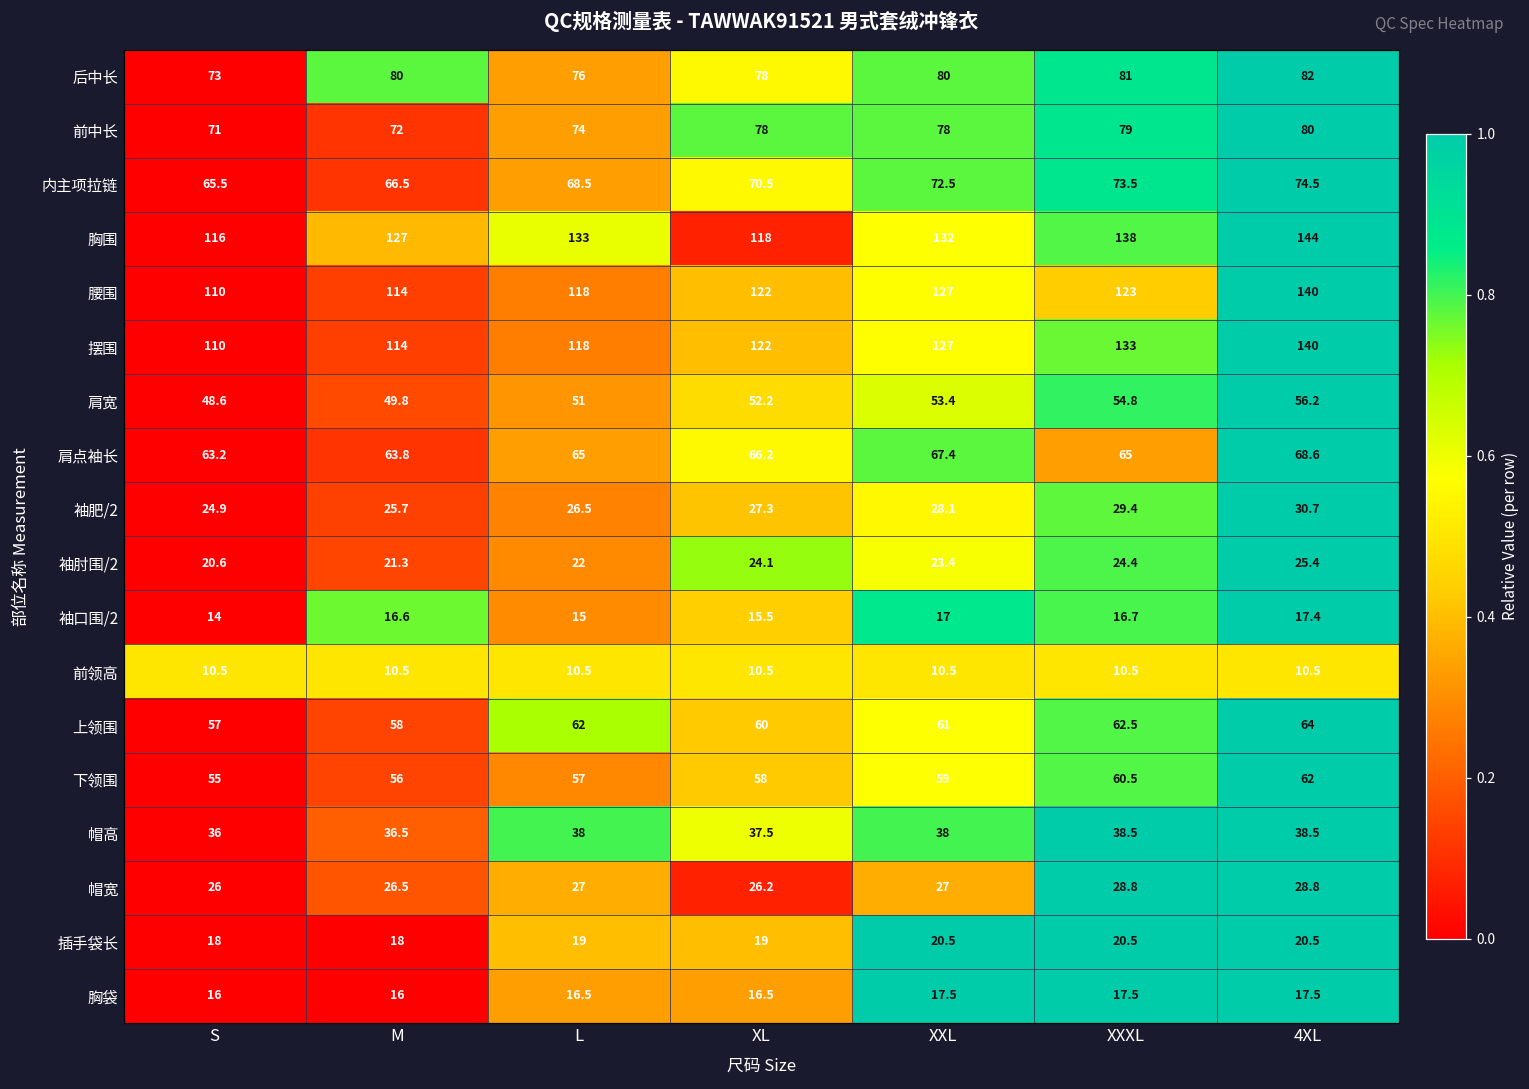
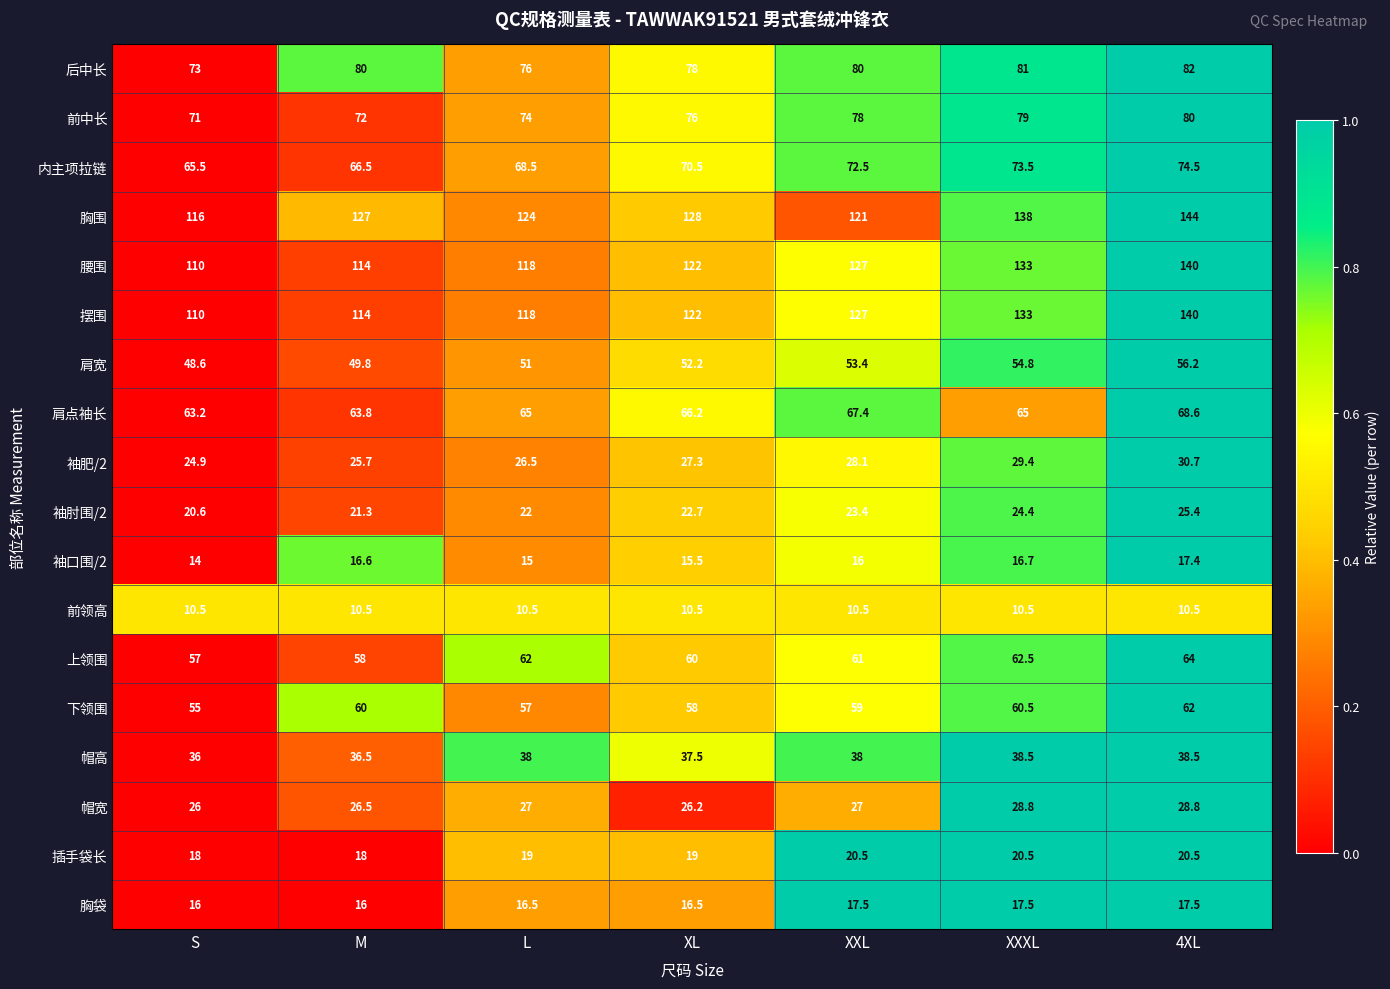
  {
    "后中长": {
      "S": 73,
      "M": 80,
      "L": 76,
      "XL": 78,
      "XXL": 80,
      "XXXL": 81,
      "4XL": 82
    },
    "前中长": {
      "S": 71,
      "M": 72,
      "L": 74,
-     "XL": 78,
+     "XL": 76,
      "XXL": 78,
      "XXXL": 79,
      "4XL": 80
    },
    "内主项拉链": {
      "S": 65.5,
      "M": 66.5,
      "L": 68.5,
      "XL": 70.5,
      "XXL": 72.5,
      "XXXL": 73.5,
      "4XL": 74.5
    },
    "胸围": {
      "S": 116,
      "M": 127,
-     "L": 133,
-     "XL": 118,
-     "XXL": 132,
+     "L": 124,
+     "XL": 128,
+     "XXL": 121,
      "XXXL": 138,
      "4XL": 144
    },
    "腰围": {
      "S": 110,
      "M": 114,
      "L": 118,
      "XL": 122,
      "XXL": 127,
-     "XXXL": 123,
+     "XXXL": 133,
      "4XL": 140
    },
    "摆围": {
      "S": 110,
      "M": 114,
      "L": 118,
      "XL": 122,
      "XXL": 127,
      "XXXL": 133,
      "4XL": 140
    },
    "肩宽": {
      "S": 48.6,
      "M": 49.8,
      "L": 51,
      "XL": 52.2,
      "XXL": 53.4,
      "XXXL": 54.8,
      "4XL": 56.2
    },
    "肩点袖长": {
      "S": 63.2,
      "M": 63.8,
      "L": 65,
      "XL": 66.2,
      "XXL": 67.4,
      "XXXL": 65,
      "4XL": 68.6
    },
    "袖肥/2": {
      "S": 24.9,
      "M": 25.7,
      "L": 26.5,
      "XL": 27.3,
      "XXL": 28.1,
      "XXXL": 29.4,
      "4XL": 30.7
    },
    "袖肘围/2": {
      "S": 20.6,
      "M": 21.3,
      "L": 22,
-     "XL": 24.1,
+     "XL": 22.7,
      "XXL": 23.4,
      "XXXL": 24.4,
      "4XL": 25.4
    },
    "袖口围/2": {
      "S": 14,
      "M": 16.6,
      "L": 15,
      "XL": 15.5,
-     "XXL": 17,
+     "XXL": 16,
      "XXXL": 16.7,
      "4XL": 17.4
    },
    "前领高": {
      "S": 10.5,
      "M": 10.5,
      "L": 10.5,
      "XL": 10.5,
      "XXL": 10.5,
      "XXXL": 10.5,
      "4XL": 10.5
    },
    "上领围": {
      "S": 57,
      "M": 58,
      "L": 62,
      "XL": 60,
      "XXL": 61,
      "XXXL": 62.5,
      "4XL": 64
    },
    "下领围": {
      "S": 55,
-     "M": 56,
+     "M": 60,
      "L": 57,
      "XL": 58,
      "XXL": 59,
      "XXXL": 60.5,
      "4XL": 62
    },
    "帽高": {
      "S": 36,
      "M": 36.5,
      "L": 38,
      "XL": 37.5,
      "XXL": 38,
      "XXXL": 38.5,
      "4XL": 38.5
    },
    "帽宽": {
      "S": 26,
      "M": 26.5,
      "L": 27,
      "XL": 26.2,
      "XXL": 27,
      "XXXL": 28.8,
      "4XL": 28.8
    },
    "插手袋长": {
      "S": 18,
      "M": 18,
      "L": 19,
      "XL": 19,
      "XXL": 20.5,
      "XXXL": 20.5,
      "4XL": 20.5
    },
    "胸袋": {
      "S": 16,
      "M": 16,
      "L": 16.5,
      "XL": 16.5,
      "XXL": 17.5,
      "XXXL": 17.5,
      "4XL": 17.5
    }
  }
